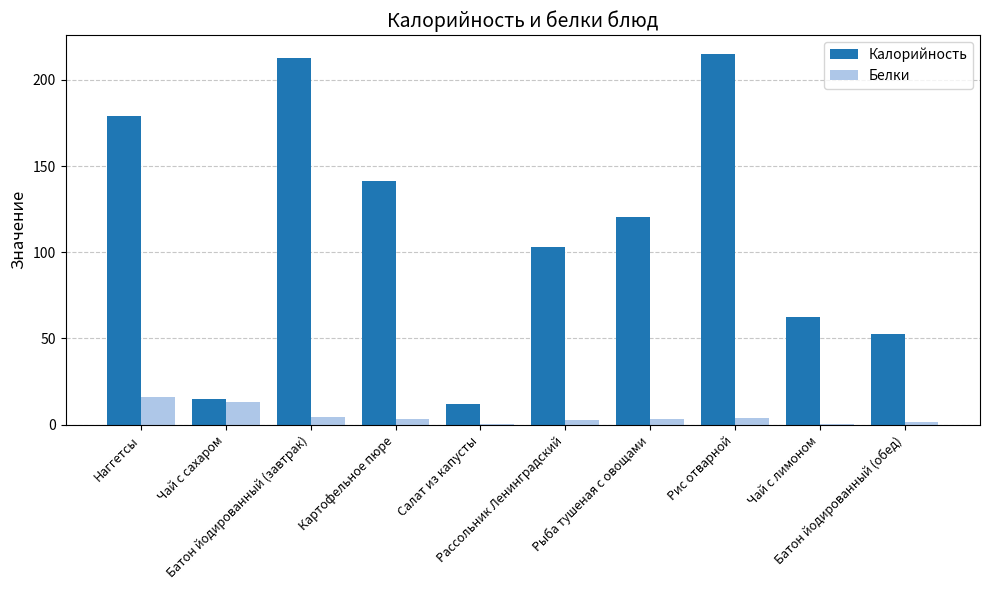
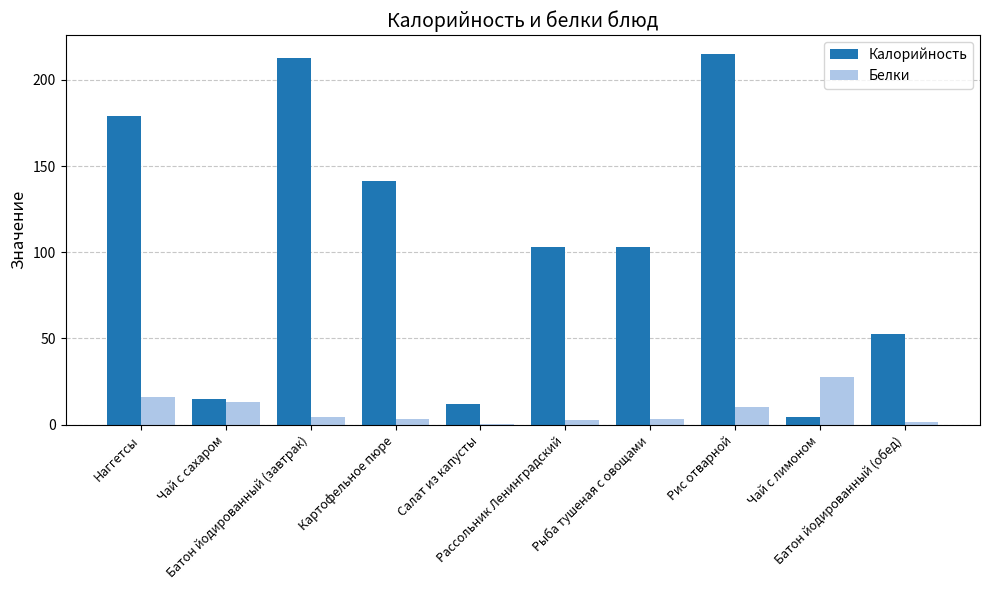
  {
    "Калорийность": {
      "Наггетсы": 179,
      "Чай с сахаром": 15,
      "Батон йодированный (завтрак)": 213,
      "Картофельное пюре": 141,
      "Салат из капусты": 12,
      "Рассольник Ленинградский": 103,
-     "Рыба тушеная с овощами": 120,
+     "Рыба тушеная с овощами": 103,
      "Рис отварной": 215,
-     "Чай с лимоном": 62,
+     "Чай с лимоном": 4,
      "Батон йодированный (обед)": 52
    },
    "Белки": {
      "Наггетсы": 16,
      "Чай с сахаром": 13,
      "Батон йодированный (завтрак)": 5,
      "Картофельное пюре": 3,
      "Рассольник Ленинградский": 3,
      "Рыба тушеная с овощами": 3,
-     "Рис отварной": 4,
-     "Чай с лимоном": 0,
+     "Рис отварной": 10,
+     "Чай с лимоном": 28,
      "Батон йодированный (обед)": 2
    }
  }
